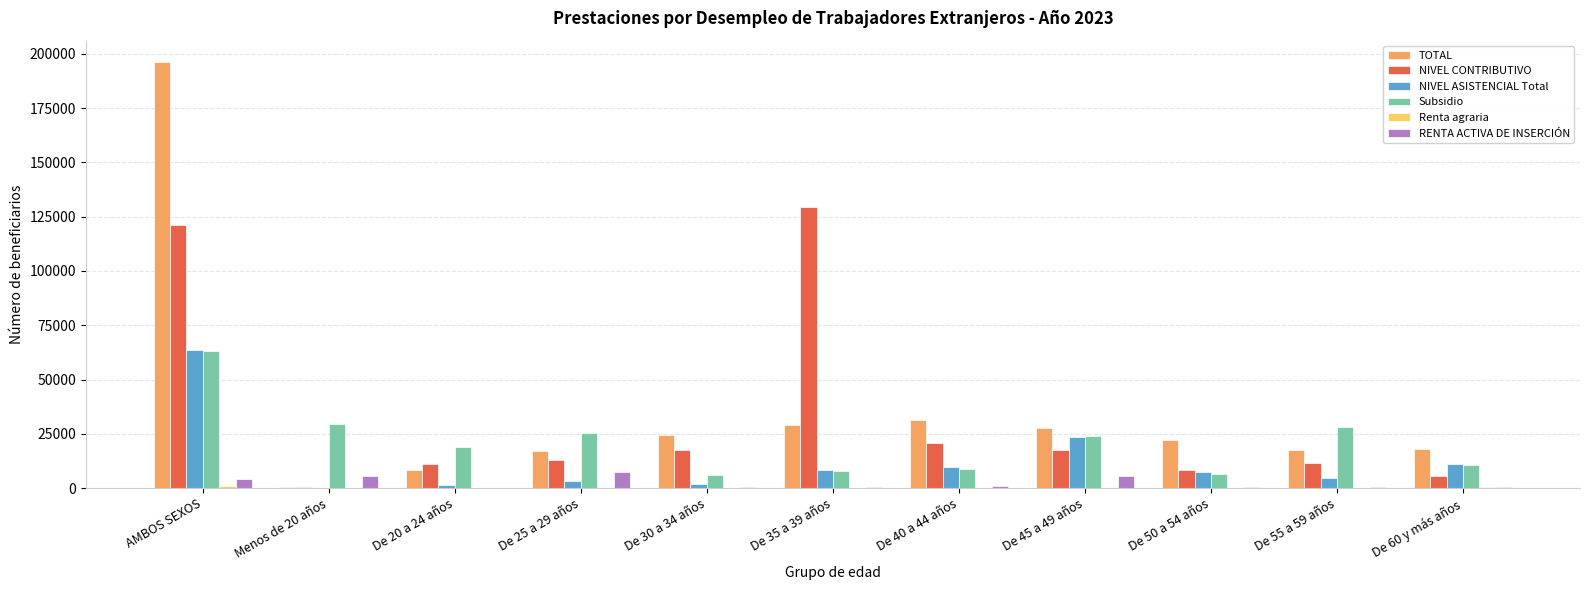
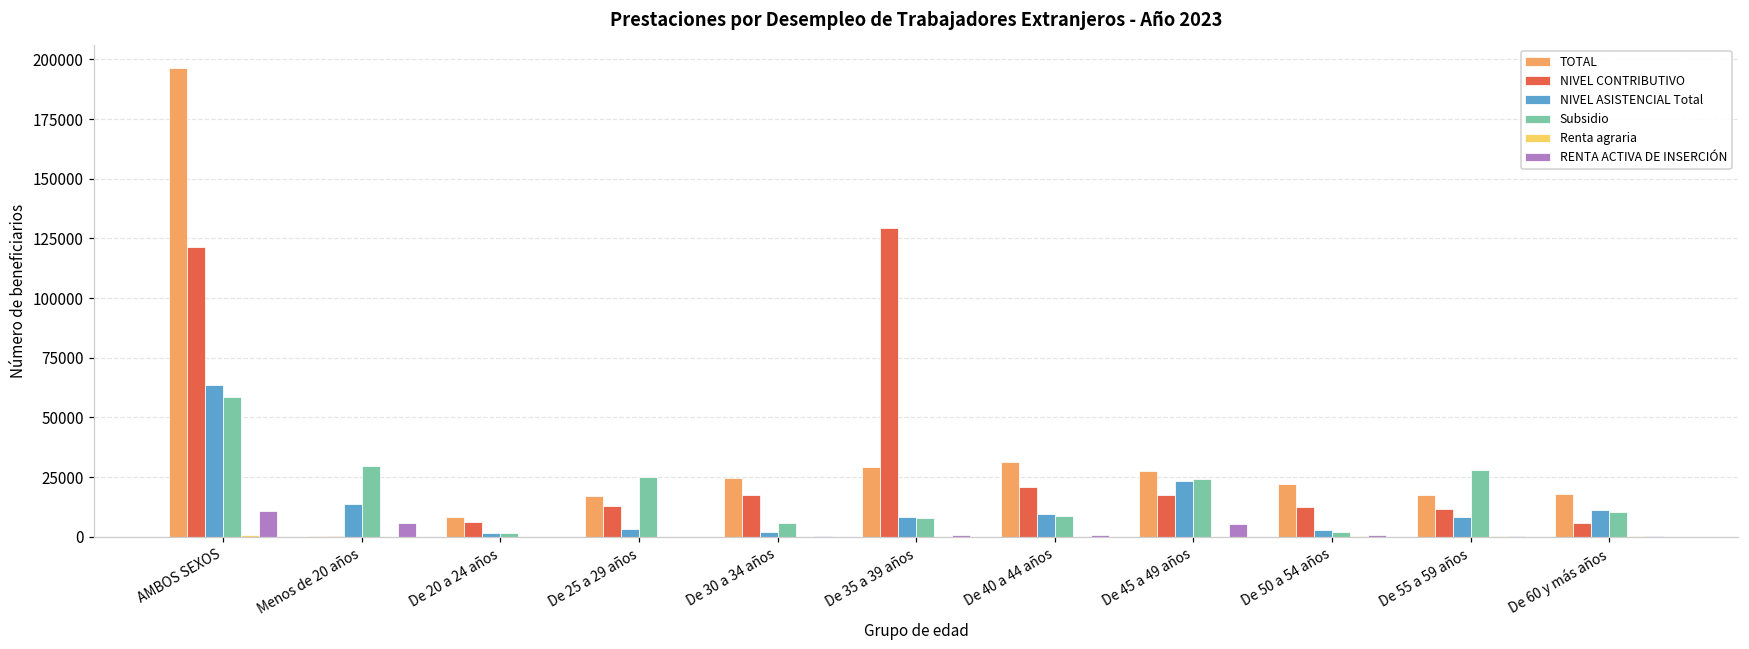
  {
    "NIVEL CONTRIBUTIVO": {
      "AMBOS SEXOS": 121000,
-     "De 20 a 24 años": 11000,
+     "De 20 a 24 años": 6000,
      "De 25 a 29 años": 13000,
      "De 30 a 34 años": 17000,
      "De 35 a 39 años": 129000,
      "De 40 a 44 años": 21000,
      "De 45 a 49 años": 18000,
-     "De 50 a 54 años": 8000,
+     "De 50 a 54 años": 13000,
      "De 55 a 59 años": 12000,
      "De 60 y más años": 6000
    },
    "NIVEL ASISTENCIAL Total": {
      "AMBOS SEXOS": 63000,
-     "Menos de 20 años": 0,
+     "Menos de 20 años": 14000,
      "De 20 a 24 años": 1000,
      "De 25 a 29 años": 3000,
      "De 30 a 34 años": 2000,
      "De 35 a 39 años": 8000,
      "De 40 a 44 años": 9000,
      "De 45 a 49 años": 23000,
-     "De 50 a 54 años": 7000,
-     "De 55 a 59 años": 5000,
+     "De 50 a 54 años": 3000,
+     "De 55 a 59 años": 8000,
      "De 60 y más años": 11000
    },
    "Subsidio": {
-     "AMBOS SEXOS": 63000,
+     "AMBOS SEXOS": 59000,
      "Menos de 20 años": 29000,
-     "De 20 a 24 años": 19000,
+     "De 20 a 24 años": 1000,
      "De 25 a 29 años": 25000,
      "De 30 a 34 años": 6000,
      "De 35 a 39 años": 8000,
      "De 40 a 44 años": 9000,
      "De 45 a 49 años": 24000,
-     "De 50 a 54 años": 7000,
+     "De 50 a 54 años": 2000,
      "De 55 a 59 años": 28000,
      "De 60 y más años": 11000
    },
    "RENTA ACTIVA DE INSERCIÓN": {
-     "AMBOS SEXOS": 4000,
+     "AMBOS SEXOS": 11000,
      "Menos de 20 años": 6000,
-     "De 25 a 29 años": 7000,
+     "De 25 a 29 años": 0,
      "De 45 a 49 años": 5000
    }
  }
